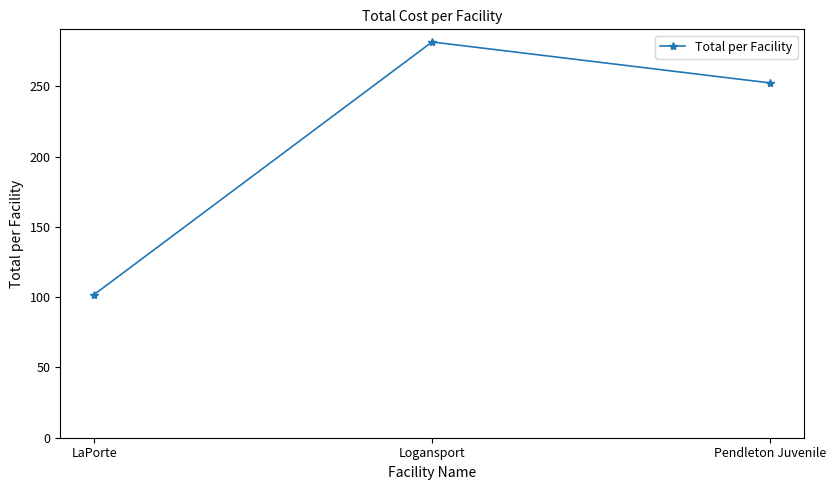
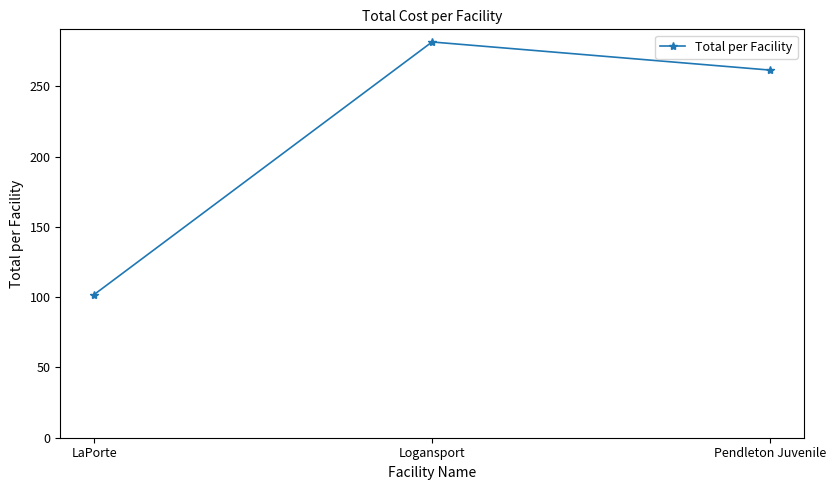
  {
    "LaPorte": 102,
    "Logansport": 282,
-   "Pendleton Juvenile": 252
+   "Pendleton Juvenile": 262
  }
